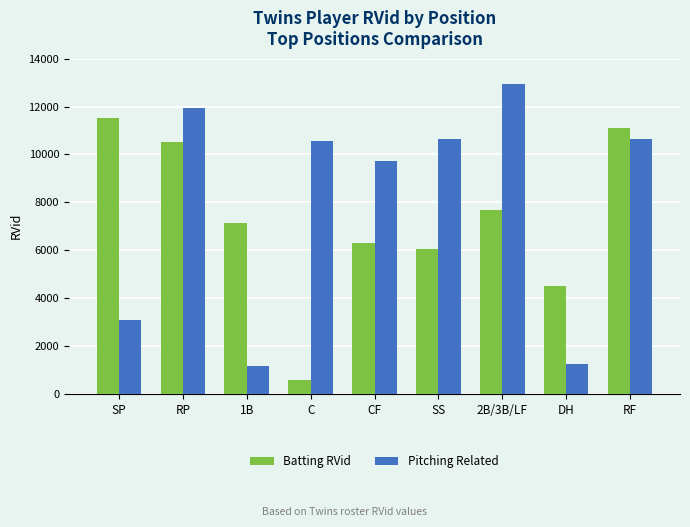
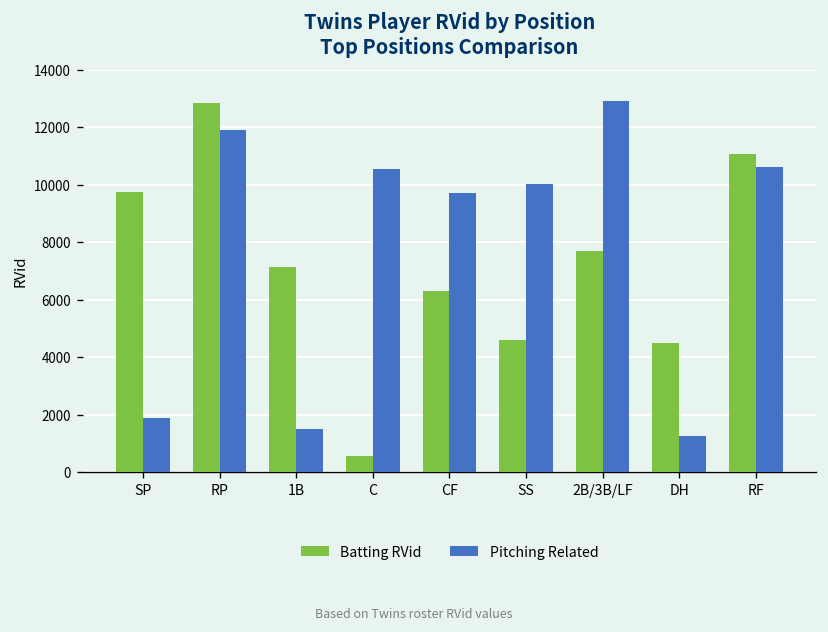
  {
    "Batting RVid": {
-     "SP": 11500,
-     "RP": 10500,
+     "SP": 9800,
+     "RP": 12900,
      "1B": 7100,
      "C": 600,
      "CF": 6300,
-     "SS": 6000,
+     "SS": 4600,
      "2B/3B/LF": 7700,
      "DH": 4500,
      "RF": 11100
    },
    "Pitching Related": {
-     "SP": 3100,
+     "SP": 1900,
      "RP": 11900,
-     "1B": 1200,
+     "1B": 1500,
      "C": 10500,
      "CF": 9700,
-     "SS": 10600,
+     "SS": 10000,
      "2B/3B/LF": 12900,
      "DH": 1300,
      "RF": 10600
    }
  }
